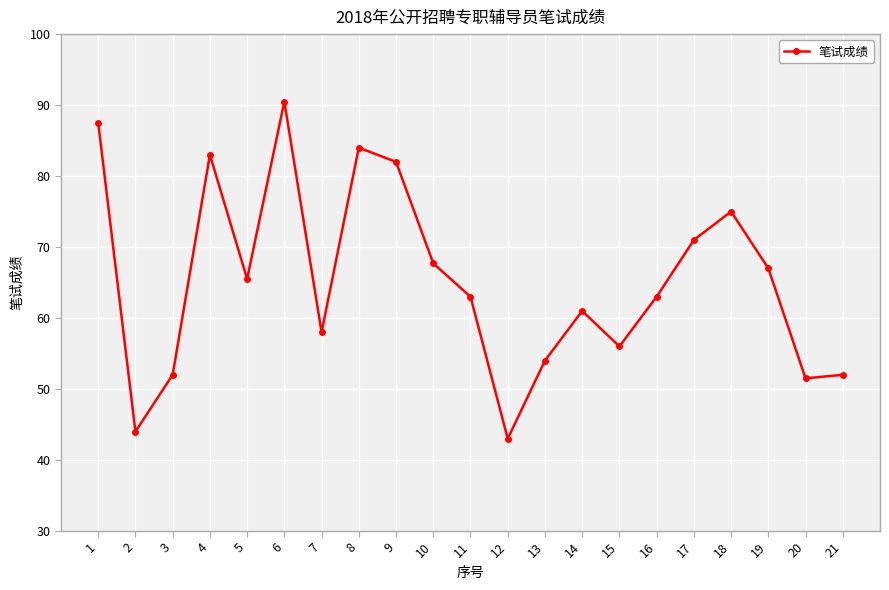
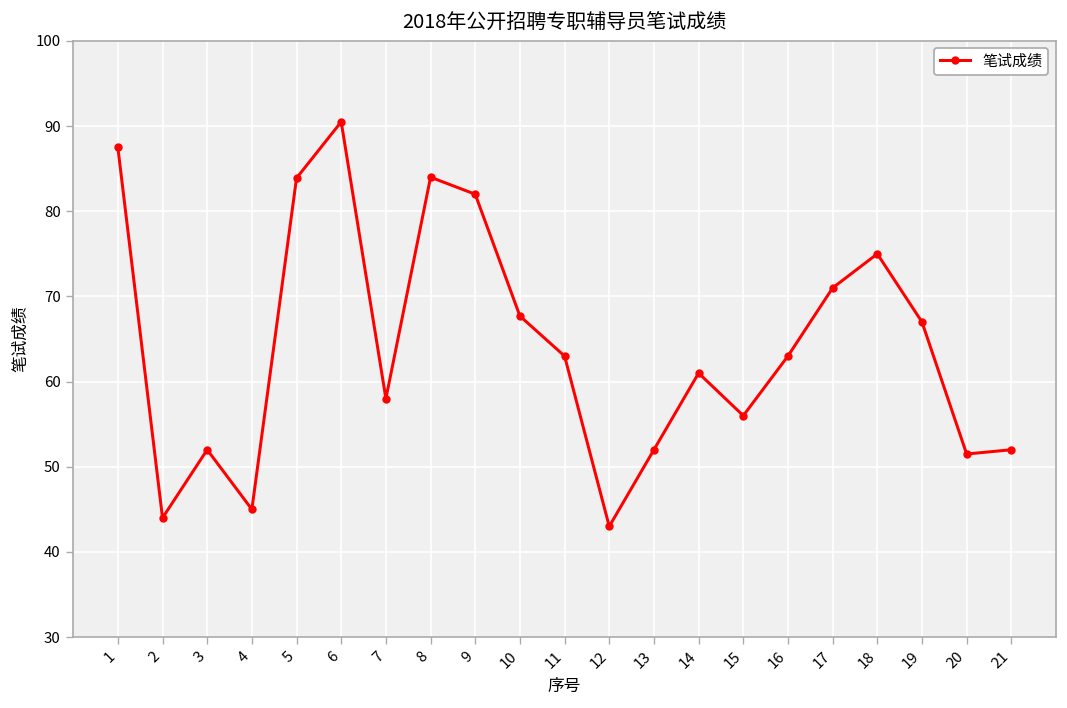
  {
    "1": 88,
    "2": 44,
    "3": 52,
-   "4": 83,
-   "5": 66,
+   "4": 45,
+   "5": 84,
    "6": 91,
    "7": 58,
    "8": 84,
    "9": 82,
    "10": 68,
    "11": 63,
    "12": 43,
-   "13": 54,
+   "13": 52,
    "14": 61,
    "15": 56,
    "16": 63,
    "17": 71,
    "18": 75,
    "19": 67,
    "20": 52,
    "21": 52
  }
